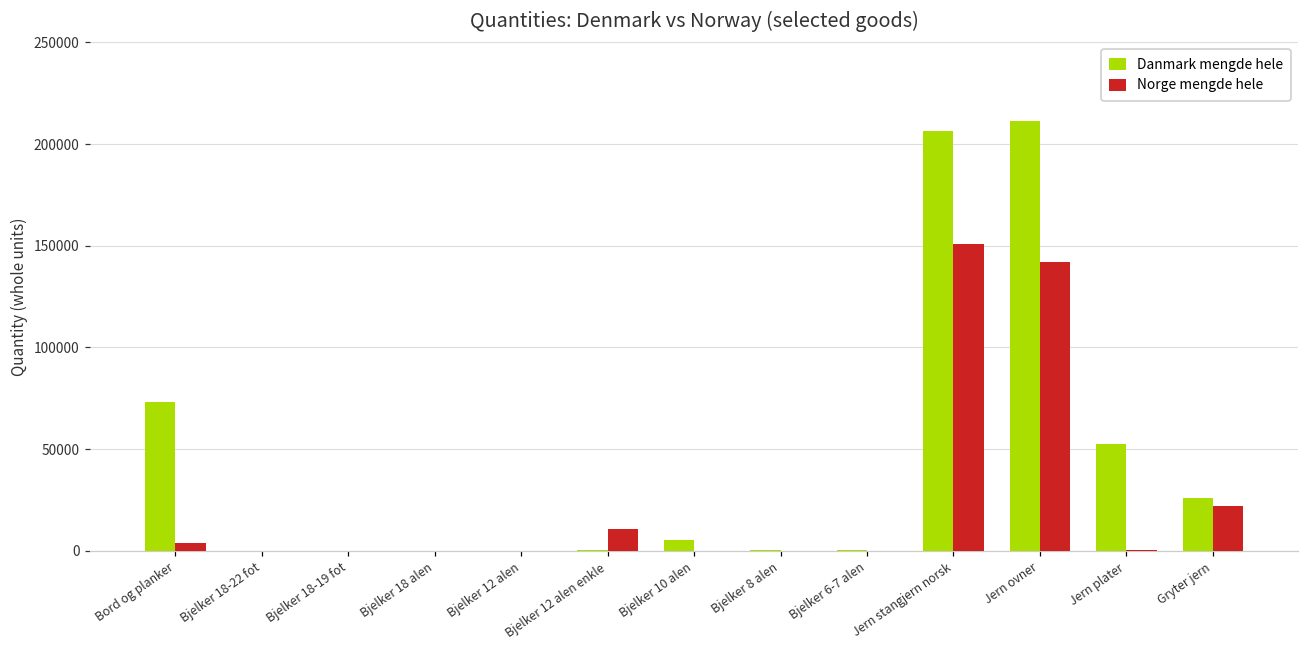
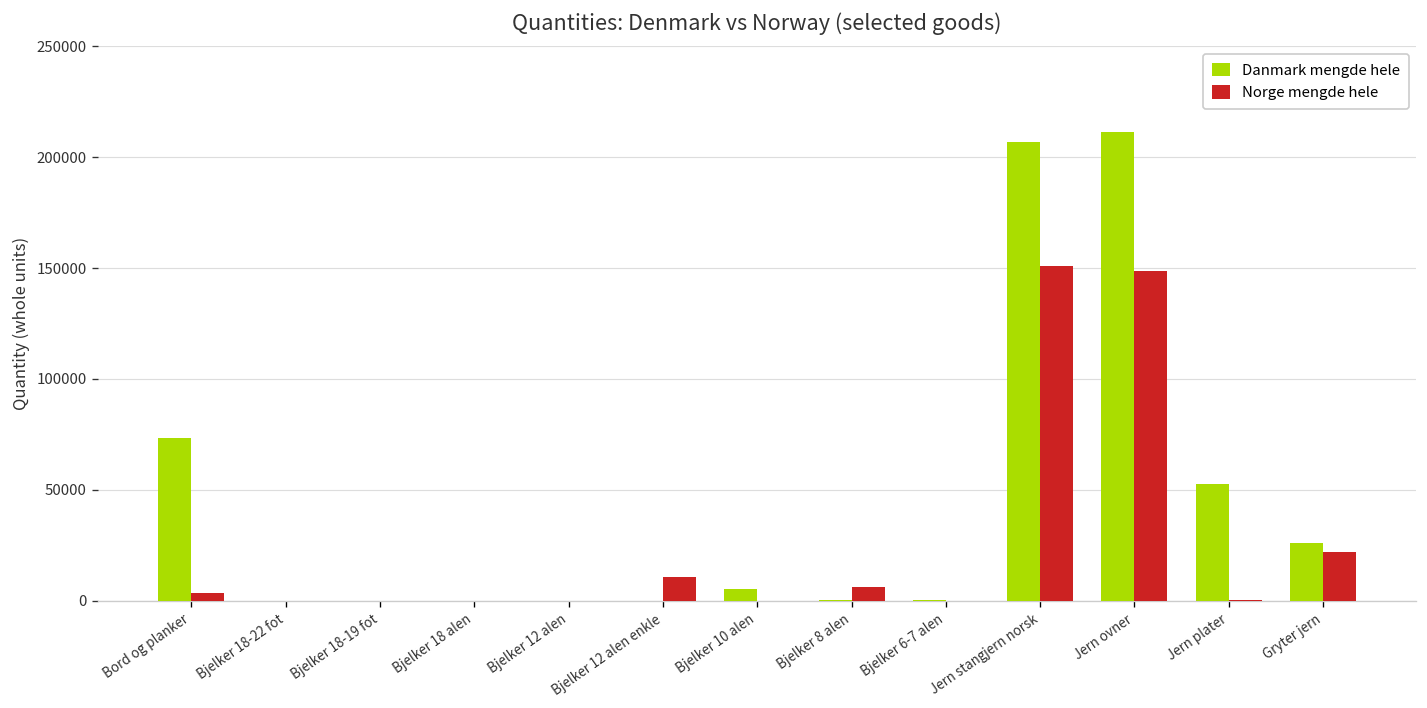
  {
    "Danmark mengde hele": {
      "Bord og planker": 73000,
      "Bjelker 18-22 fot": 0,
      "Bjelker 18-19 fot": 0,
      "Bjelker 10 alen": 5000,
      "Jern stangjern norsk": 207000,
      "Jern ovner": 211000,
      "Jern plater": 53000,
      "Gryter jern": 26000
    },
    "Norge mengde hele": {
      "Bord og planker": 4000,
      "Bjelker 18-22 fot": 0,
      "Bjelker 18-19 fot": 0,
      "Bjelker 18 alen": 0,
      "Bjelker 12 alen": 0,
      "Bjelker 12 alen enkle": 11000,
      "Bjelker 10 alen": 0,
-     "Bjelker 8 alen": 0,
+     "Bjelker 8 alen": 6000,
      "Bjelker 6-7 alen": 0,
      "Jern stangjern norsk": 151000,
-     "Jern ovner": 142000,
+     "Jern ovner": 149000,
      "Gryter jern": 22000
    }
  }
